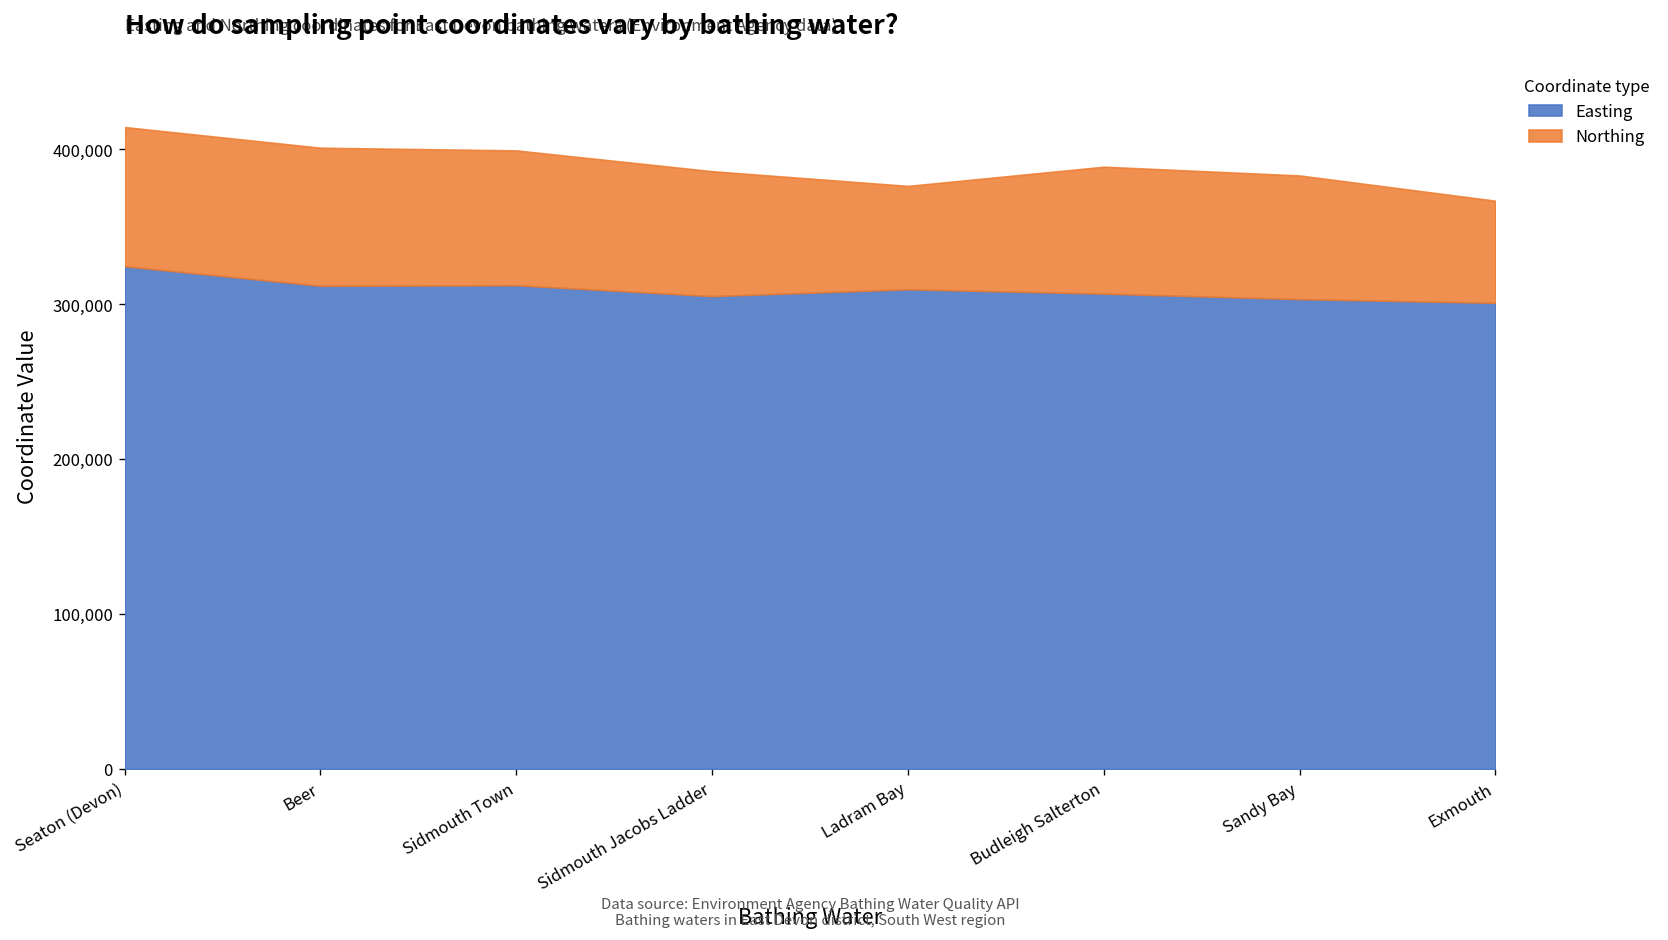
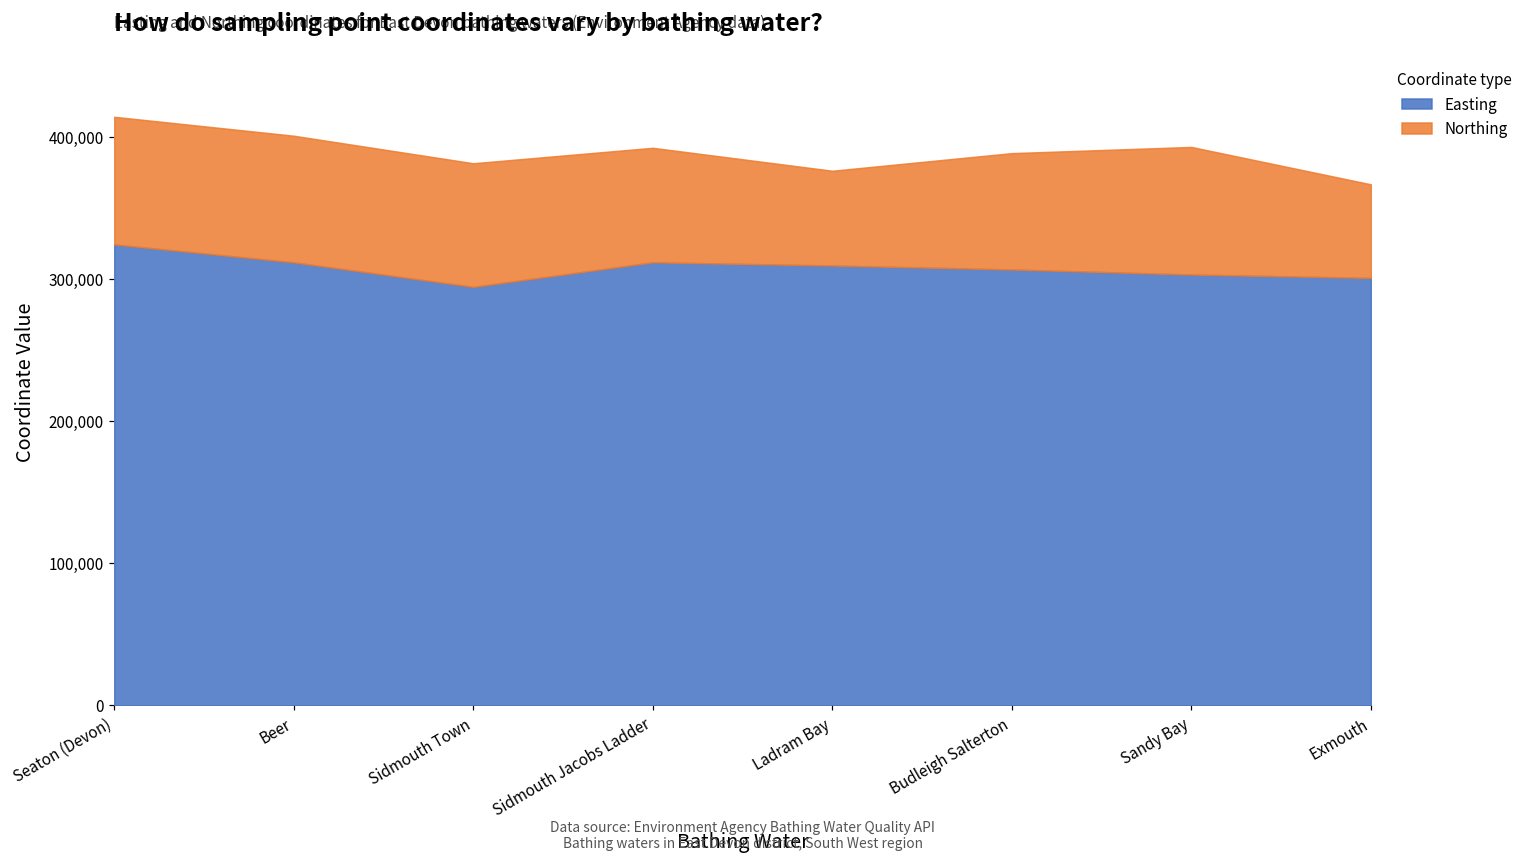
  {
    "Easting": {
      "Seaton (Devon)": "325,000",
      "Beer": "312,000",
-     "Sidmouth Town": "312,000",
-     "Sidmouth Jacobs Ladder": "305,000",
+     "Sidmouth Town": "295,000",
+     "Sidmouth Jacobs Ladder": "312,000",
      "Ladram Bay": "310,000",
      "Budleigh Salterton": "307,000",
      "Sandy Bay": "303,000",
      "Exmouth": "301,000"
    },
    "Northing": {
      "Seaton (Devon)": "90,000",
      "Beer": "89,000",
      "Sidmouth Town": "87,000",
      "Sidmouth Jacobs Ladder": "81,000",
      "Ladram Bay": "67,000",
      "Budleigh Salterton": "82,000",
-     "Sandy Bay": "80,000",
+     "Sandy Bay": "90,000",
      "Exmouth": "66,000"
    }
  }
